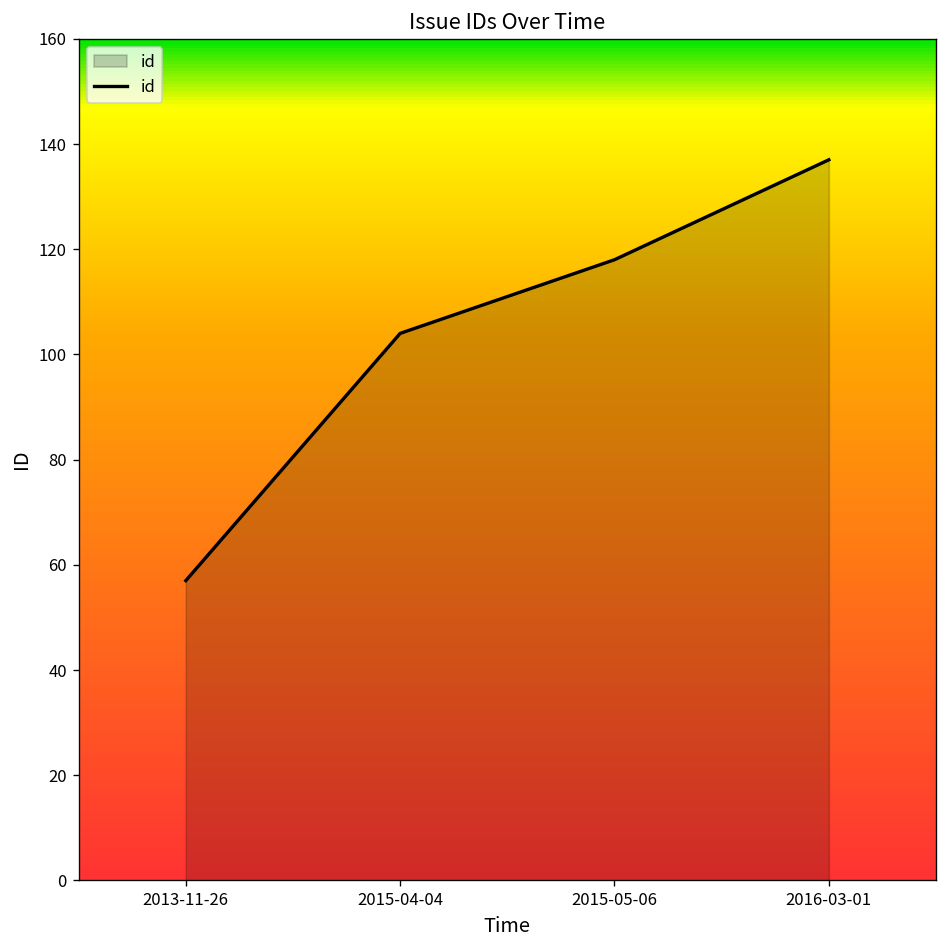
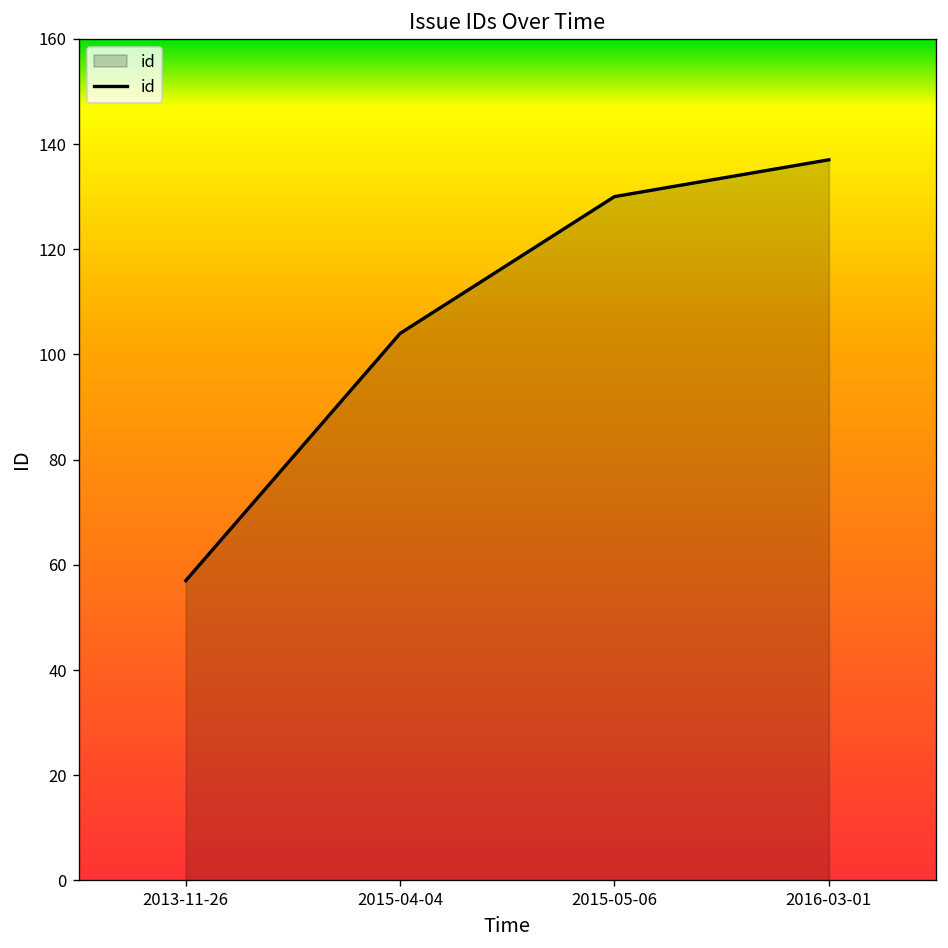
  {
    "2013-11-26": 57,
    "2015-04-04": 104,
-   "2015-05-06": 118,
+   "2015-05-06": 130,
    "2016-03-01": 137
  }
